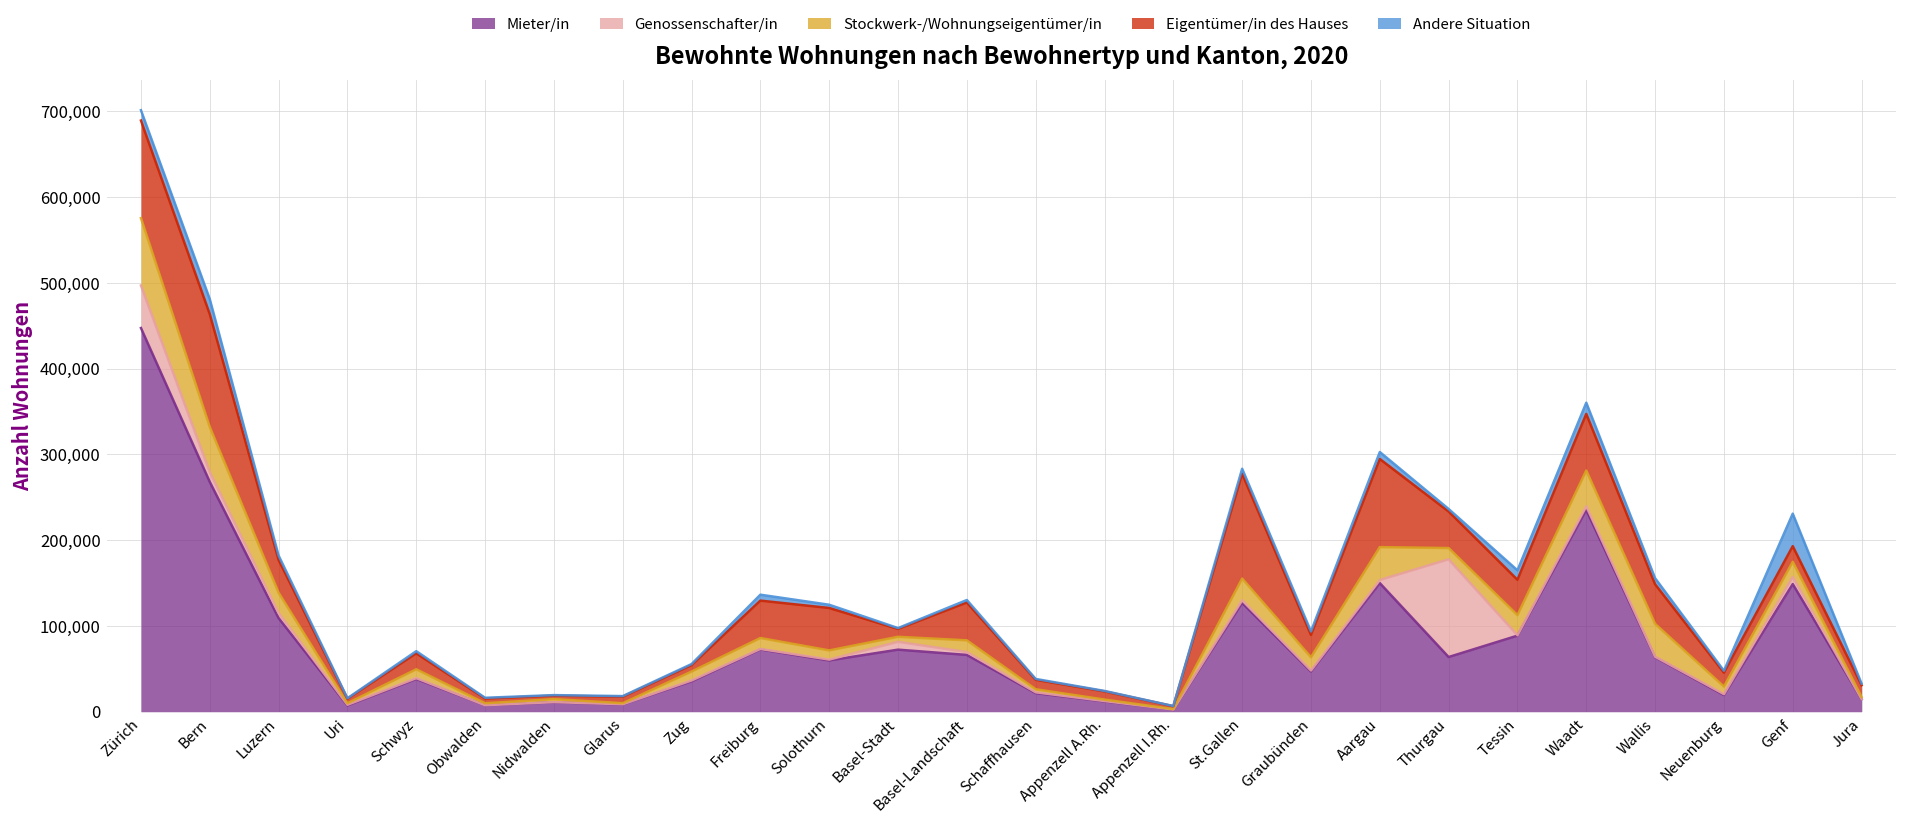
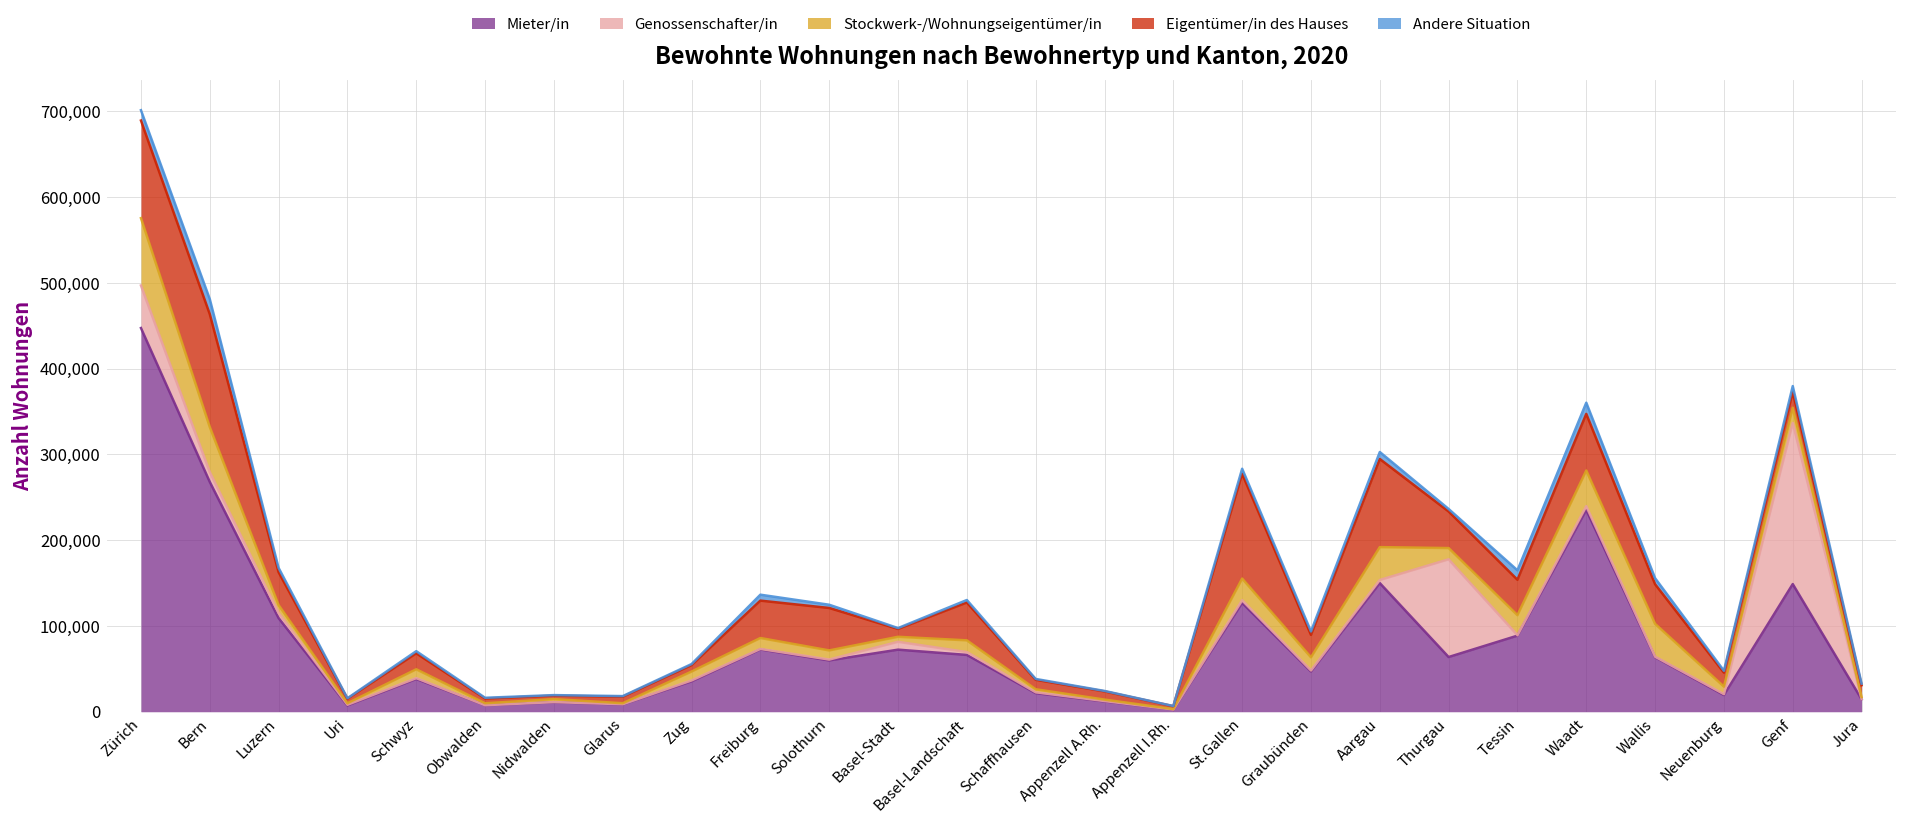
  {
    "Mieter/in": {
      "Zürich": "450,000",
      "Bern": "270,000",
      "Luzern": "110,000",
      "Basel-Stadt": "70,000",
      "Aargau": "150,000",
      "Thurgau": "60,000",
      "Waadt": "240,000",
      "Genf": "150,000"
    },
    "Genossenschafter/in": {
      "Zürich": "50,000",
      "Bern": "10,000",
      "Luzern": "10,000",
      "Basel-Stadt": "10,000",
      "Aargau": "0",
      "Thurgau": "110,000",
      "Waadt": "0",
-     "Genf": "10,000"
+     "Genf": "190,000"
    },
    "Stockwerk-/Wohnungseigentümer/in": {
      "Zürich": "80,000",
      "Bern": "50,000",
-     "Luzern": "20,000",
+     "Luzern": "10,000",
      "Schwyz": "10,000",
      "Zug": "10,000",
      "Freiburg": "10,000",
      "Solothurn": "10,000",
      "Basel-Stadt": "10,000",
      "Basel-Landschaft": "10,000",
      "Schaffhausen": "0",
      "St.Gallen": "30,000",
      "Graubünden": "20,000",
      "Aargau": "40,000",
      "Thurgau": "10,000",
      "Tessin": "20,000",
      "Waadt": "40,000",
      "Wallis": "40,000",
      "Neuenburg": "10,000",
      "Genf": "20,000"
    },
    "Eigentümer/in des Hauses": {
      "Zürich": "110,000",
      "Bern": "130,000",
      "Luzern": "40,000",
      "Freiburg": "40,000",
      "Solothurn": "50,000",
      "St.Gallen": "120,000",
      "Graubünden": "30,000",
      "Aargau": "100,000",
      "Tessin": "40,000",
      "Waadt": "70,000",
      "Wallis": "50,000",
      "Genf": "20,000"
    },
    "Andere Situation": {
      "Zürich": "10,000",
      "Bern": "20,000",
      "Luzern": "10,000",
      "Freiburg": "10,000",
      "Solothurn": "0",
      "St.Gallen": "10,000",
      "Graubünden": "0",
      "Aargau": "10,000",
      "Tessin": "10,000",
      "Waadt": "10,000",
      "Wallis": "10,000",
-     "Genf": "40,000"
+     "Genf": "10,000"
    }
  }
